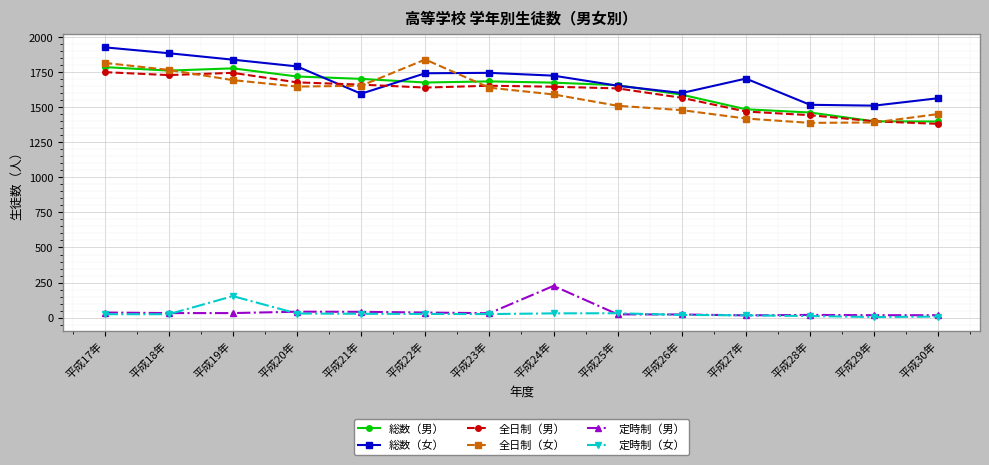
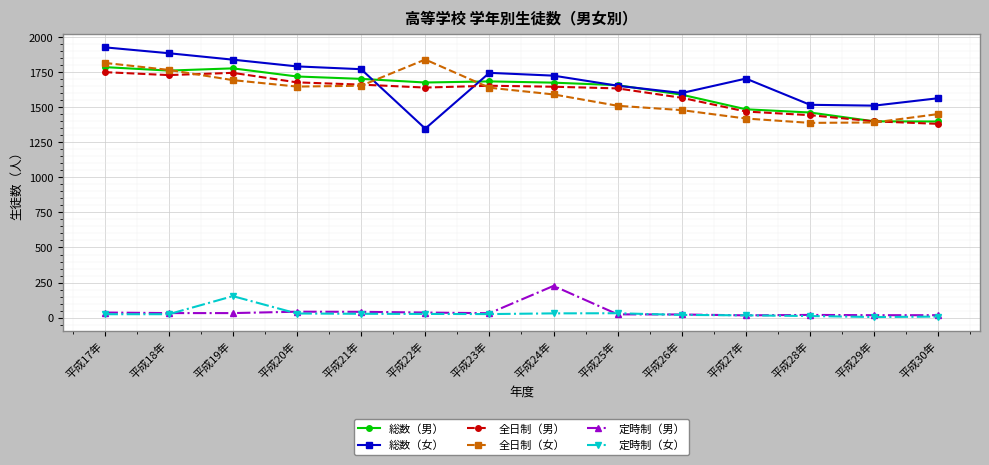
  {
    "総数（男）": {
      "平成17年": 1790,
      "平成19年": 1780,
      "平成20年": 1720,
      "平成21年": 1700,
      "平成22年": 1680,
      "平成23年": 1690,
      "平成24年": 1680,
      "平成28年": 1460
    },
    "総数（女）": {
      "平成17年": 1930,
      "平成18年": 1890,
      "平成19年": 1840,
      "平成20年": 1790,
-     "平成21年": 1600,
-     "平成22年": 1740,
+     "平成21年": 1770,
+     "平成22年": 1350,
      "平成23年": 1750,
      "平成24年": 1730,
      "平成27年": 1710,
      "平成28年": 1520,
      "平成29年": 1510,
      "平成30年": 1570
    },
    "全日制（男）": {
      "平成17年": 1750,
      "平成18年": 1730,
      "平成19年": 1750,
      "平成20年": 1680,
      "平成22年": 1640,
      "平成24年": 1650,
      "平成25年": 1640,
      "平成26年": 1570,
      "平成28年": 1440
    },
    "全日制（女）": {
      "平成17年": 1820,
      "平成19年": 1690,
      "平成20年": 1650,
      "平成22年": 1840,
      "平成24年": 1590,
      "平成25年": 1510,
      "平成26年": 1480,
      "平成27年": 1420,
      "平成28年": 1390,
      "平成30年": 1450
    },
    "定時制（男）": {
      "平成19年": 30,
      "平成24年": 230
    },
    "定時制（女）": {
      "平成19年": 150,
      "平成24年": 30
    }
  }
